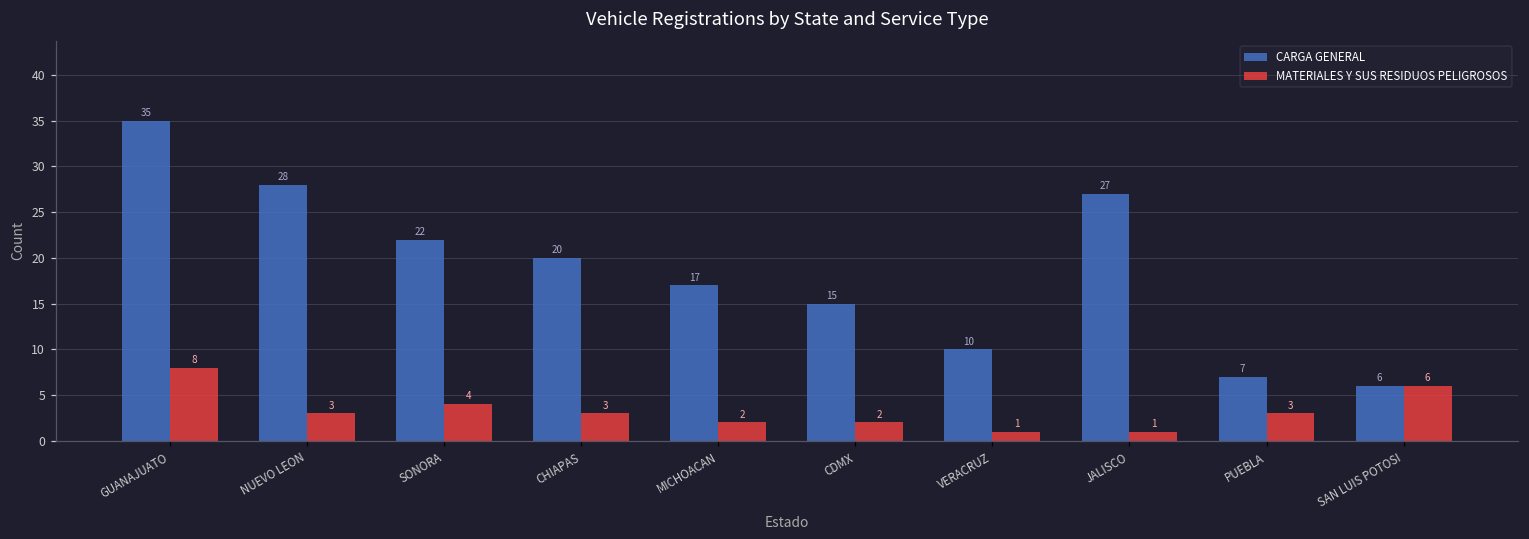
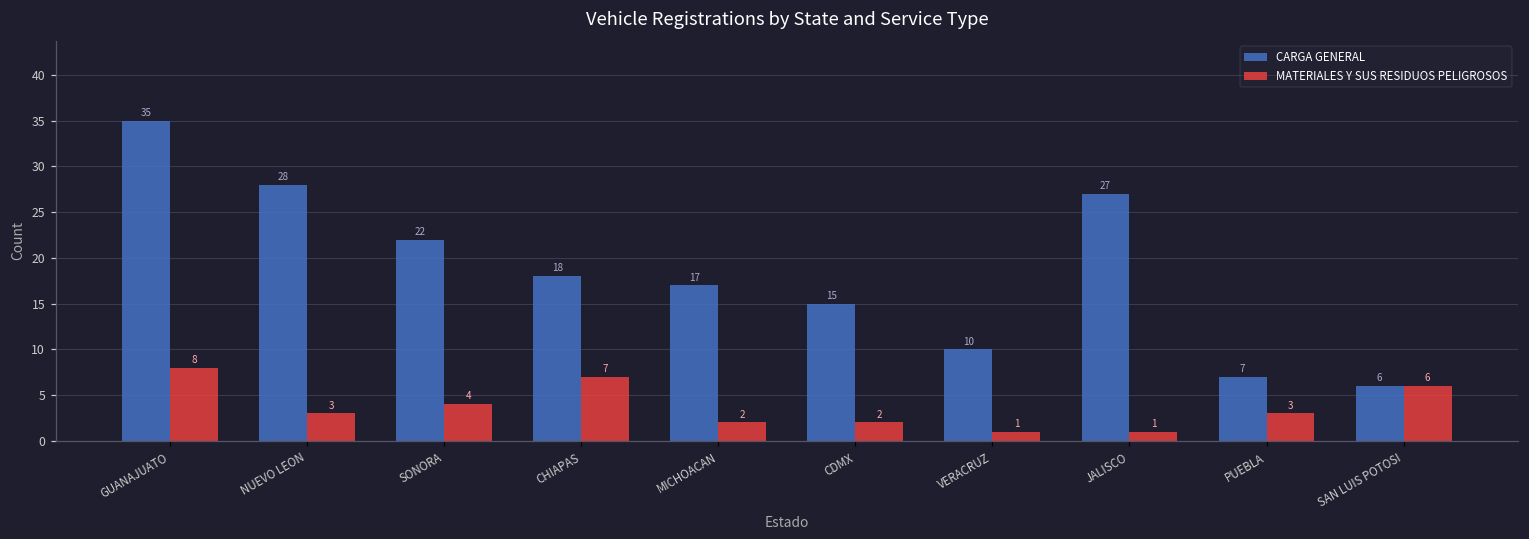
  {
    "CARGA GENERAL": {
      "GUANAJUATO": 35,
      "NUEVO LEON": 28,
      "SONORA": 22,
-     "CHIAPAS": 20,
+     "CHIAPAS": 18,
      "MICHOACAN": 17,
      "CDMX": 15,
      "VERACRUZ": 10,
      "JALISCO": 27,
      "PUEBLA": 7,
      "SAN LUIS POTOSI": 6
    },
    "MATERIALES Y SUS RESIDUOS PELIGROSOS": {
      "GUANAJUATO": 8,
      "NUEVO LEON": 3,
      "SONORA": 4,
-     "CHIAPAS": 3,
+     "CHIAPAS": 7,
      "MICHOACAN": 2,
      "CDMX": 2,
      "VERACRUZ": 1,
      "JALISCO": 1,
      "PUEBLA": 3,
      "SAN LUIS POTOSI": 6
    }
  }
